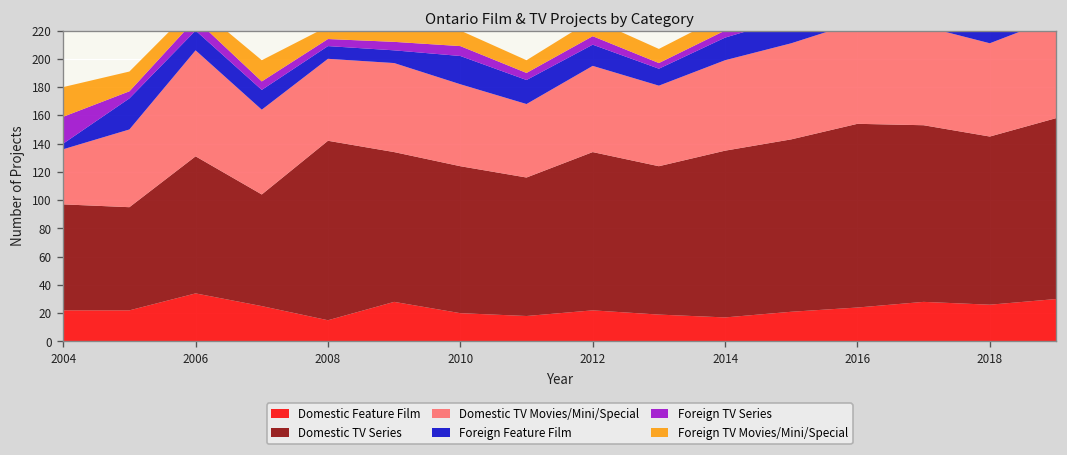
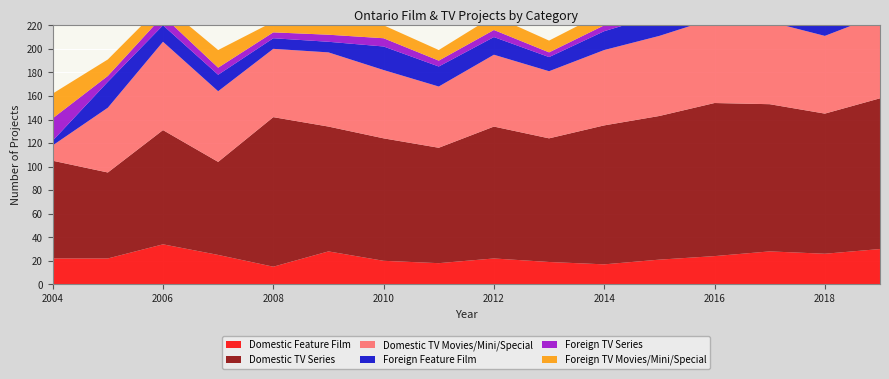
  {
    "Domestic Feature Film": {
      "2004": 22,
      "2006": 34,
      "2008": 15,
      "2010": 20,
      "2012": 22,
      "2014": 17,
      "2016": 24,
      "2018": 26
    },
    "Domestic TV Series": {
-     "2004": 75,
+     "2004": 83,
      "2006": 97,
      "2008": 127,
      "2010": 104,
      "2012": 112,
      "2014": 118,
      "2016": 130,
      "2018": 119
    },
    "Domestic TV Movies/Mini/Special": {
-     "2004": 39,
+     "2004": 13,
      "2006": 75,
      "2008": 58,
      "2010": 58,
      "2012": 61,
      "2014": 64,
      "2018": 66
    },
    "Foreign Feature Film": {
      "2004": 4,
      "2006": 14,
      "2008": 9,
      "2010": 20,
      "2012": 15,
      "2014": 16
    },
    "Foreign TV Series": {
      "2004": 19,
      "2008": 5,
      "2010": 7,
      "2012": 6,
      "2014": 5
    },
    "Foreign TV Movies/Mini/Special": {
      "2004": 21,
      "2010": 11
    }
  }
